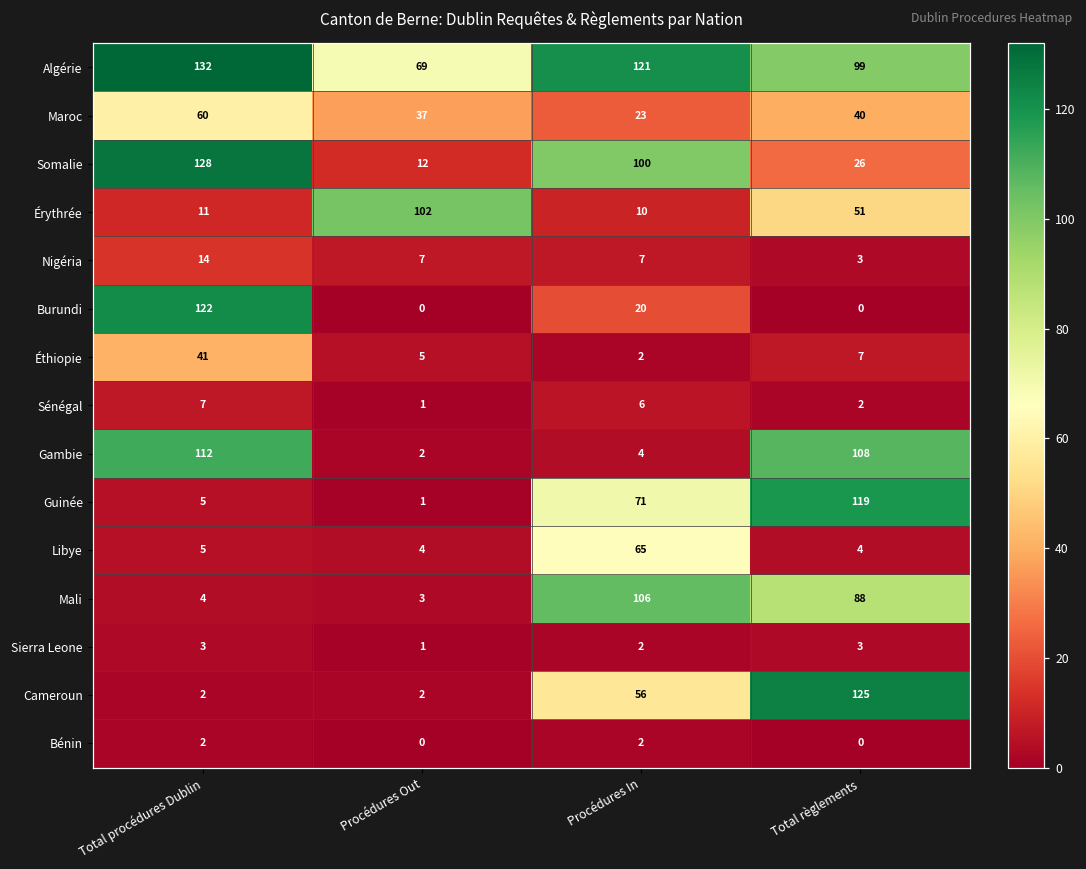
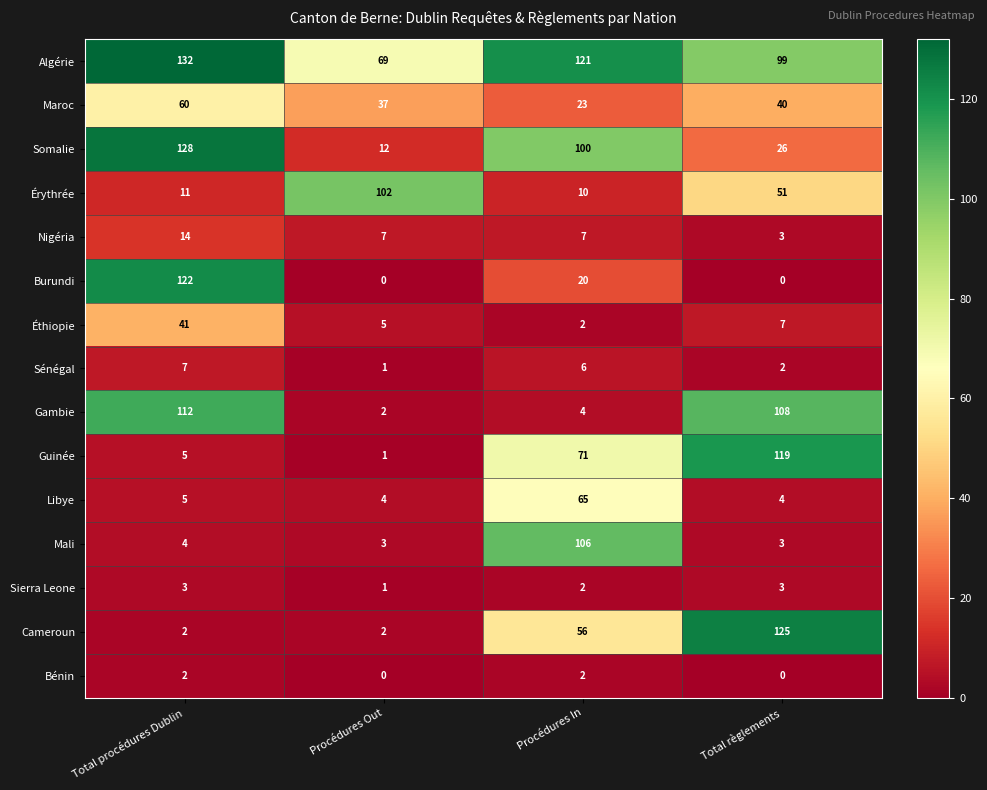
  {
    "Algérie": {
      "Total procédures Dublin": 132,
      "Procédures Out": 69,
      "Procédures In": 121,
      "Total règlements": 99
    },
    "Maroc": {
      "Total procédures Dublin": 60,
      "Procédures Out": 37,
      "Procédures In": 23,
      "Total règlements": 40
    },
    "Somalie": {
      "Total procédures Dublin": 128,
      "Procédures Out": 12,
      "Procédures In": 100,
      "Total règlements": 26
    },
    "Érythrée": {
      "Total procédures Dublin": 11,
      "Procédures Out": 102,
      "Procédures In": 10,
      "Total règlements": 51
    },
    "Nigéria": {
      "Total procédures Dublin": 14,
      "Procédures Out": 7,
      "Procédures In": 7,
      "Total règlements": 3
    },
    "Burundi": {
      "Total procédures Dublin": 122,
      "Procédures Out": 0,
      "Procédures In": 20,
      "Total règlements": 0
    },
    "Éthiopie": {
      "Total procédures Dublin": 41,
      "Procédures Out": 5,
      "Procédures In": 2,
      "Total règlements": 7
    },
    "Sénégal": {
      "Total procédures Dublin": 7,
      "Procédures Out": 1,
      "Procédures In": 6,
      "Total règlements": 2
    },
    "Gambie": {
      "Total procédures Dublin": 112,
      "Procédures Out": 2,
      "Procédures In": 4,
      "Total règlements": 108
    },
    "Guinée": {
      "Total procédures Dublin": 5,
      "Procédures Out": 1,
      "Procédures In": 71,
      "Total règlements": 119
    },
    "Libye": {
      "Total procédures Dublin": 5,
      "Procédures Out": 4,
      "Procédures In": 65,
      "Total règlements": 4
    },
    "Mali": {
      "Total procédures Dublin": 4,
      "Procédures Out": 3,
      "Procédures In": 106,
-     "Total règlements": 88
+     "Total règlements": 3
    },
    "Sierra Leone": {
      "Total procédures Dublin": 3,
      "Procédures Out": 1,
      "Procédures In": 2,
      "Total règlements": 3
    },
    "Cameroun": {
      "Total procédures Dublin": 2,
      "Procédures Out": 2,
      "Procédures In": 56,
      "Total règlements": 125
    },
    "Bénin": {
      "Total procédures Dublin": 2,
      "Procédures Out": 0,
      "Procédures In": 2,
      "Total règlements": 0
    }
  }
